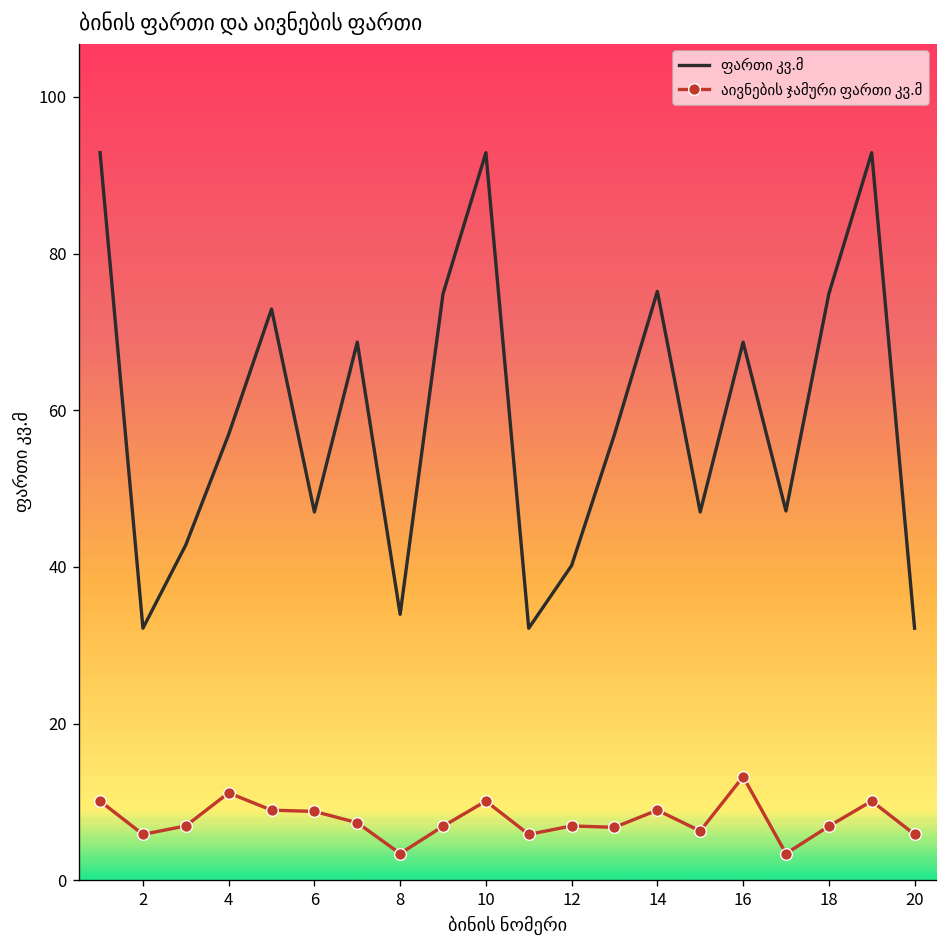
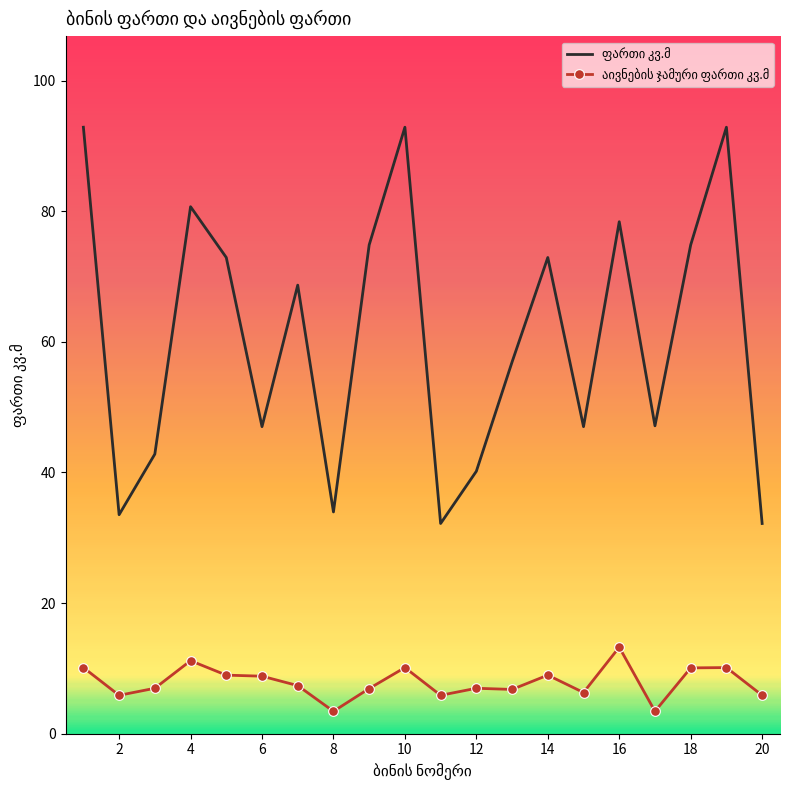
  {
    "ფართი კვ.მ": {
-     "2": 32,
-     "4": 57,
+     "2": 34,
+     "4": 81,
      "6": 47,
      "8": 34,
      "10": 93,
      "12": 40,
-     "14": 75,
-     "16": 69,
+     "14": 73,
+     "16": 78,
      "18": 75,
      "20": 32
    },
    "აივნების ჯამური ფართი კვ.მ": {
      "2": 6,
      "4": 11,
      "6": 9,
      "8": 3,
      "10": 10,
      "12": 7,
      "14": 9,
      "16": 13,
-     "18": 7,
+     "18": 10,
      "20": 6
    }
  }
